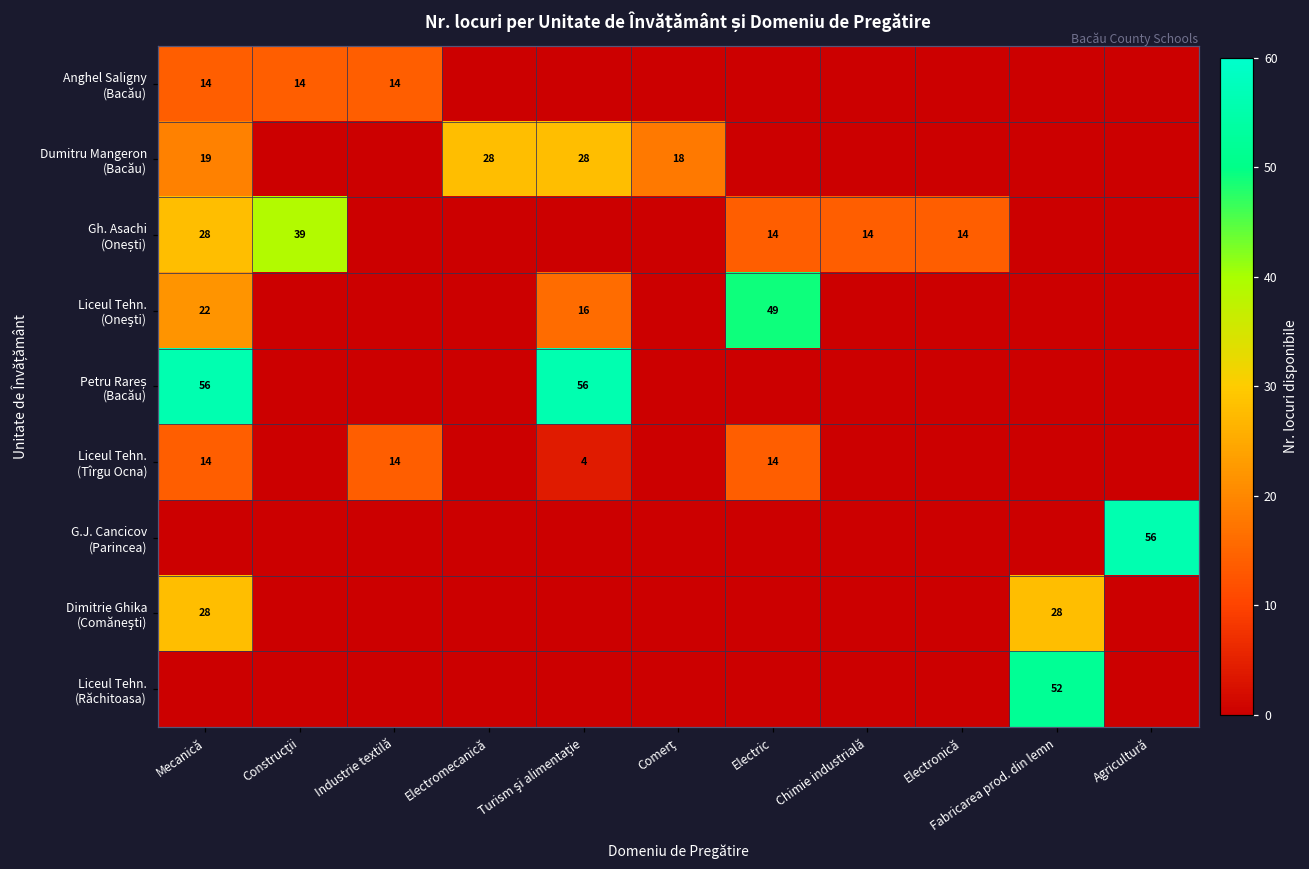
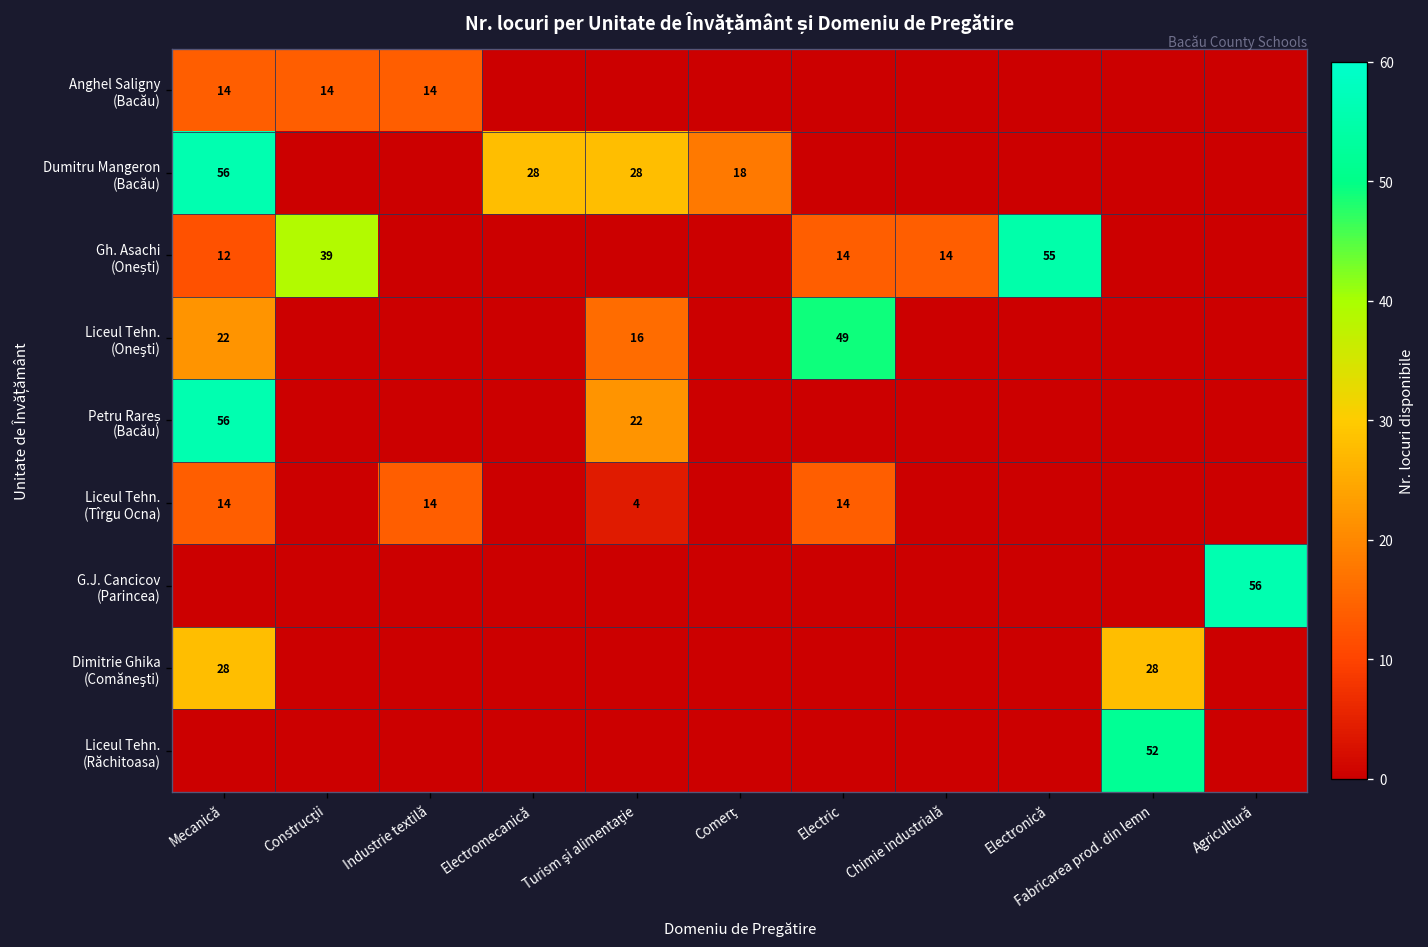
  {
    "Anghel Saligny (Bacău)": {
      "Mecanică": 14,
      "Construcţii": 14,
      "Industrie textilă": 14
    },
    "Dumitru Mangeron (Bacău)": {
-     "Mecanică": 19,
+     "Mecanică": 56,
      "Electromecanică": 28,
      "Turism şi alimentaţie": 28,
      "Comerţ": 18
    },
    "Gh. Asachi (Onești)": {
-     "Mecanică": 28,
+     "Mecanică": 12,
      "Construcţii": 39,
      "Electric": 14,
      "Chimie industrială": 14,
-     "Electronică": 14
+     "Electronică": 55
    },
    "Liceul Tehn. (Oneşti)": {
      "Mecanică": 22,
      "Turism şi alimentaţie": 16,
      "Electric": 49
    },
    "Petru Rareș (Bacău)": {
      "Mecanică": 56,
-     "Turism şi alimentaţie": 56
+     "Turism şi alimentaţie": 22
    },
    "Liceul Tehn. (Tîrgu Ocna)": {
      "Mecanică": 14,
      "Industrie textilă": 14,
      "Turism şi alimentaţie": 4,
      "Electric": 14
    },
    "G.J. Cancicov (Parincea)": {
      "Agricultură": 56
    },
    "Dimitrie Ghika (Comăneşti)": {
      "Mecanică": 28,
      "Fabricarea prod. din lemn": 28
    },
    "Liceul Tehn. (Răchitoasa)": {
      "Fabricarea prod. din lemn": 52
    }
  }
